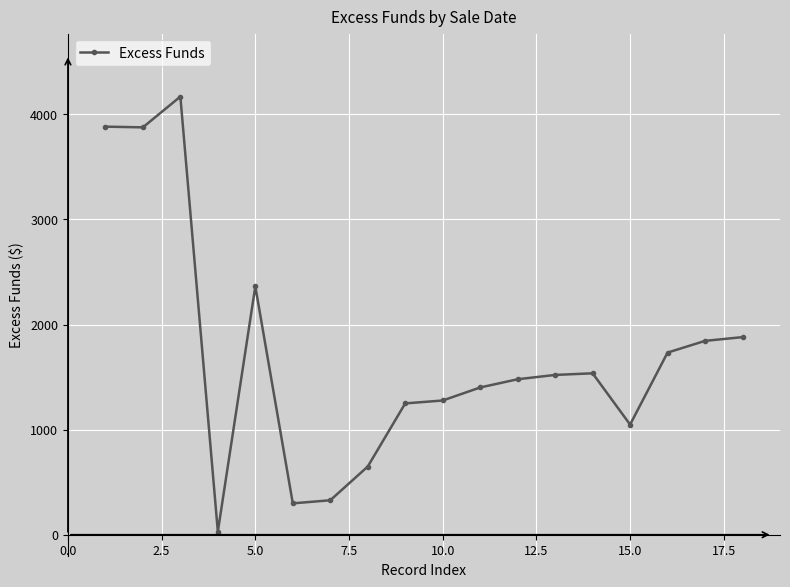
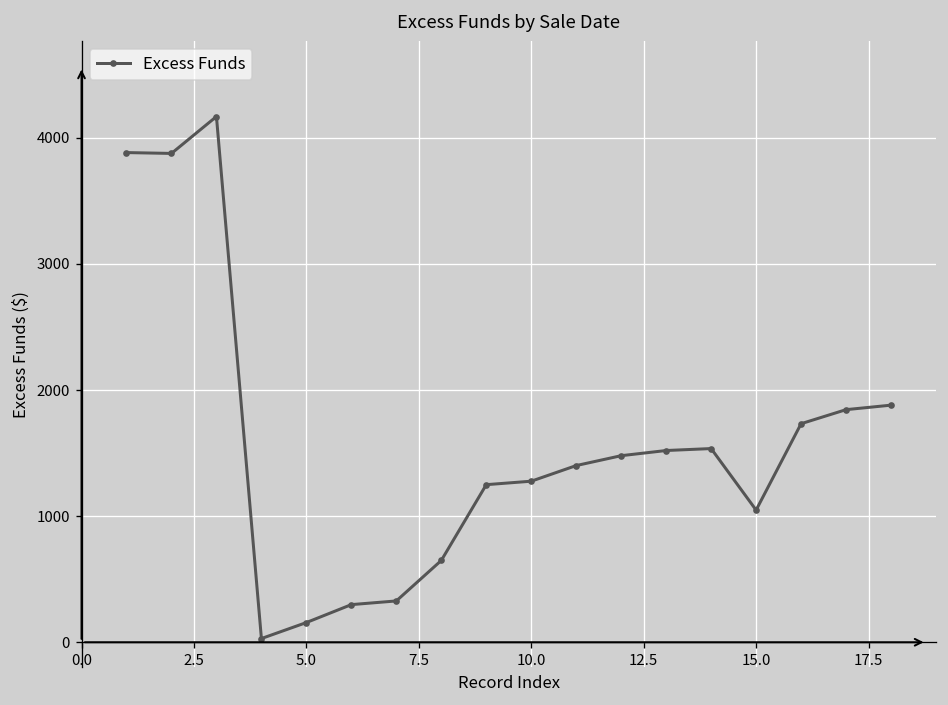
  {
-   "5.0": 2360,
+   "5.0": 160,
    "10.0": 1280,
    "15.0": 1050
  }
